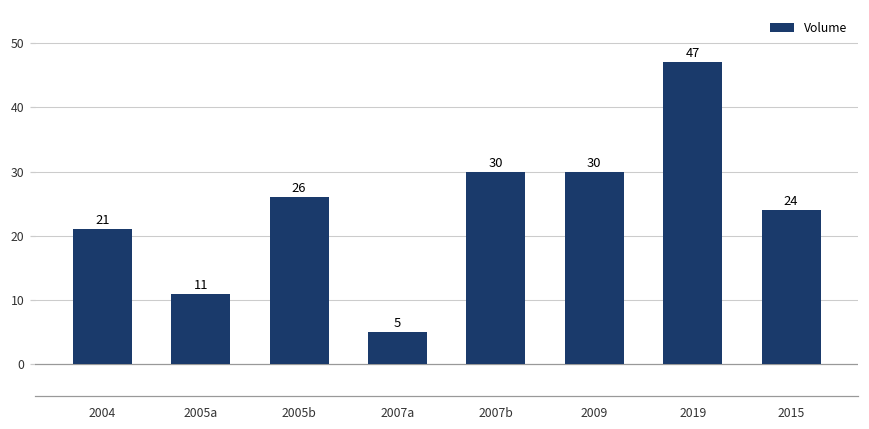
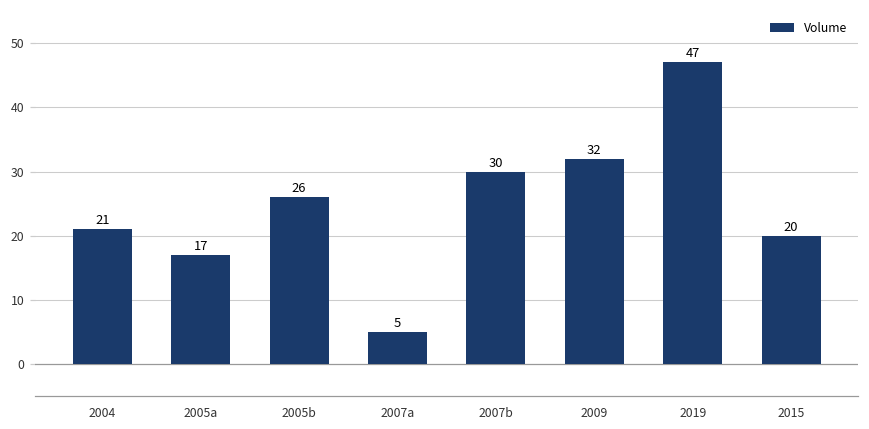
  {
    "2004": 21,
-   "2005a": 11,
+   "2005a": 17,
    "2005b": 26,
    "2007a": 5,
    "2007b": 30,
-   "2009": 30,
+   "2009": 32,
    "2019": 47,
-   "2015": 24
+   "2015": 20
  }
